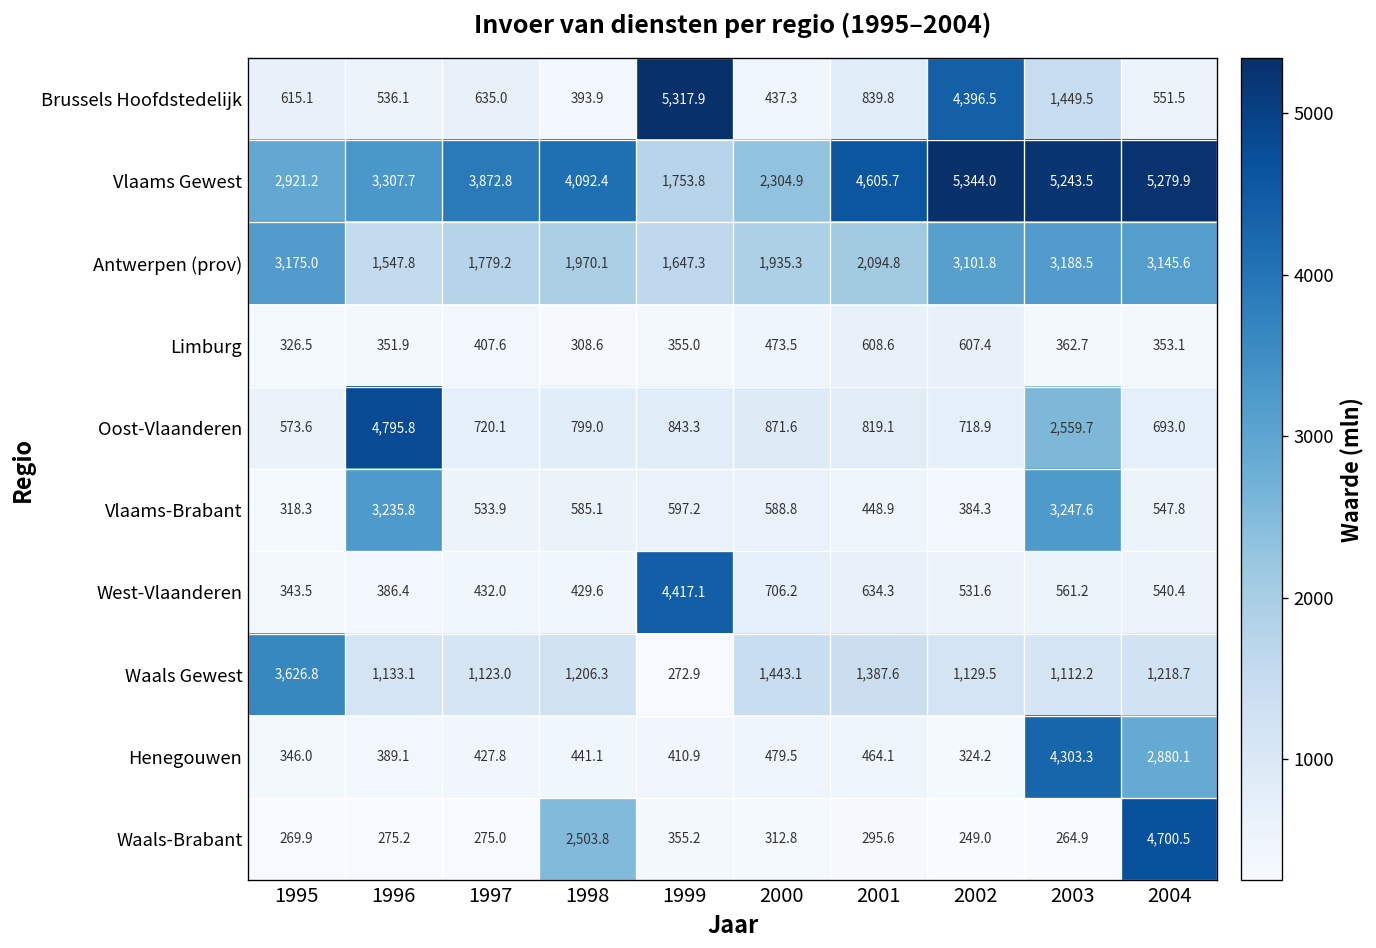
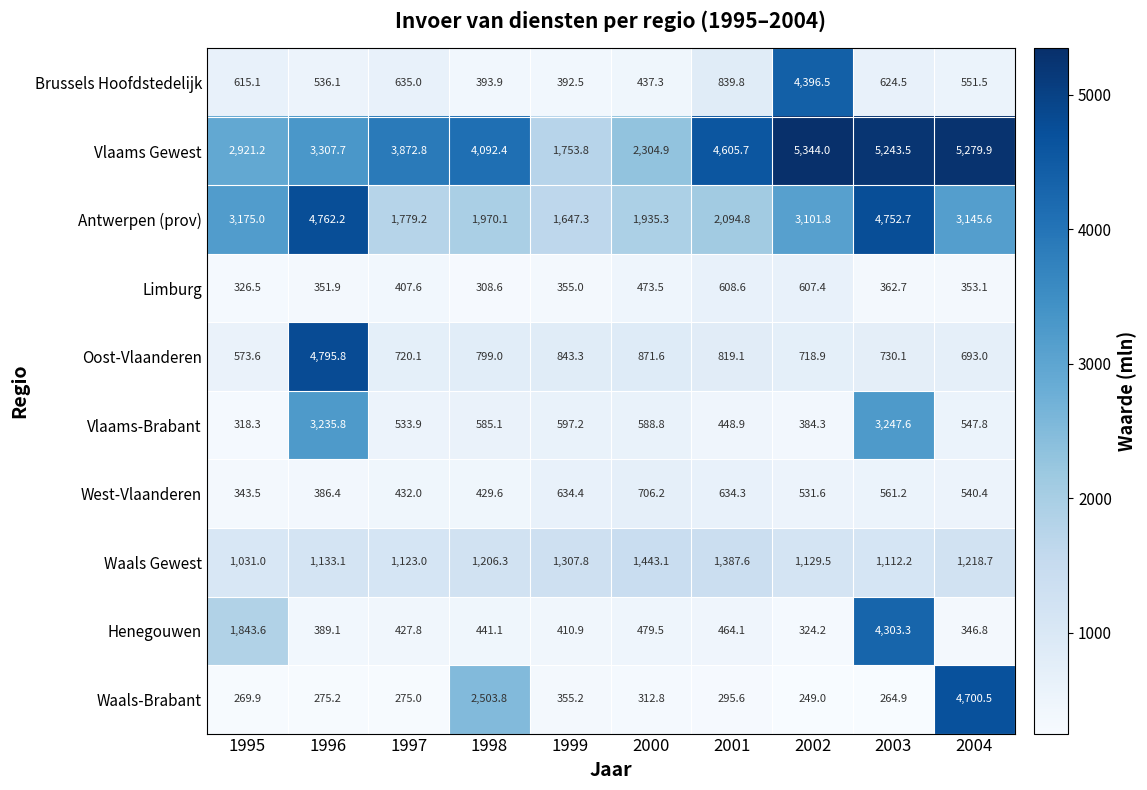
  {
    "Brussels Hoofdstedelijk": {
      "1995": "615.1",
      "1996": "536.1",
      "1997": "635.0",
      "1998": "393.9",
-     "1999": "5,317.9",
+     "1999": "392.5",
      "2000": "437.3",
      "2001": "839.8",
      "2002": "4,396.5",
-     "2003": "1,449.5",
+     "2003": "624.5",
      "2004": "551.5"
    },
    "Vlaams Gewest": {
      "1995": "2,921.2",
      "1996": "3,307.7",
      "1997": "3,872.8",
      "1998": "4,092.4",
      "1999": "1,753.8",
      "2000": "2,304.9",
      "2001": "4,605.7",
      "2002": "5,344.0",
      "2003": "5,243.5",
      "2004": "5,279.9"
    },
    "Antwerpen (prov)": {
      "1995": "3,175.0",
-     "1996": "1,547.8",
+     "1996": "4,762.2",
      "1997": "1,779.2",
      "1998": "1,970.1",
      "1999": "1,647.3",
      "2000": "1,935.3",
      "2001": "2,094.8",
      "2002": "3,101.8",
-     "2003": "3,188.5",
+     "2003": "4,752.7",
      "2004": "3,145.6"
    },
    "Limburg": {
      "1995": "326.5",
      "1996": "351.9",
      "1997": "407.6",
      "1998": "308.6",
      "1999": "355.0",
      "2000": "473.5",
      "2001": "608.6",
      "2002": "607.4",
      "2003": "362.7",
      "2004": "353.1"
    },
    "Oost-Vlaanderen": {
      "1995": "573.6",
      "1996": "4,795.8",
      "1997": "720.1",
      "1998": "799.0",
      "1999": "843.3",
      "2000": "871.6",
      "2001": "819.1",
      "2002": "718.9",
-     "2003": "2,559.7",
+     "2003": "730.1",
      "2004": "693.0"
    },
    "Vlaams-Brabant": {
      "1995": "318.3",
      "1996": "3,235.8",
      "1997": "533.9",
      "1998": "585.1",
      "1999": "597.2",
      "2000": "588.8",
      "2001": "448.9",
      "2002": "384.3",
      "2003": "3,247.6",
      "2004": "547.8"
    },
    "West-Vlaanderen": {
      "1995": "343.5",
      "1996": "386.4",
      "1997": "432.0",
      "1998": "429.6",
-     "1999": "4,417.1",
+     "1999": "634.4",
      "2000": "706.2",
      "2001": "634.3",
      "2002": "531.6",
      "2003": "561.2",
      "2004": "540.4"
    },
    "Waals Gewest": {
-     "1995": "3,626.8",
+     "1995": "1,031.0",
      "1996": "1,133.1",
      "1997": "1,123.0",
      "1998": "1,206.3",
-     "1999": "272.9",
+     "1999": "1,307.8",
      "2000": "1,443.1",
      "2001": "1,387.6",
      "2002": "1,129.5",
      "2003": "1,112.2",
      "2004": "1,218.7"
    },
    "Henegouwen": {
-     "1995": "346.0",
+     "1995": "1,843.6",
      "1996": "389.1",
      "1997": "427.8",
      "1998": "441.1",
      "1999": "410.9",
      "2000": "479.5",
      "2001": "464.1",
      "2002": "324.2",
      "2003": "4,303.3",
-     "2004": "2,880.1"
+     "2004": "346.8"
    },
    "Waals-Brabant": {
      "1995": "269.9",
      "1996": "275.2",
      "1997": "275.0",
      "1998": "2,503.8",
      "1999": "355.2",
      "2000": "312.8",
      "2001": "295.6",
      "2002": "249.0",
      "2003": "264.9",
      "2004": "4,700.5"
    }
  }
